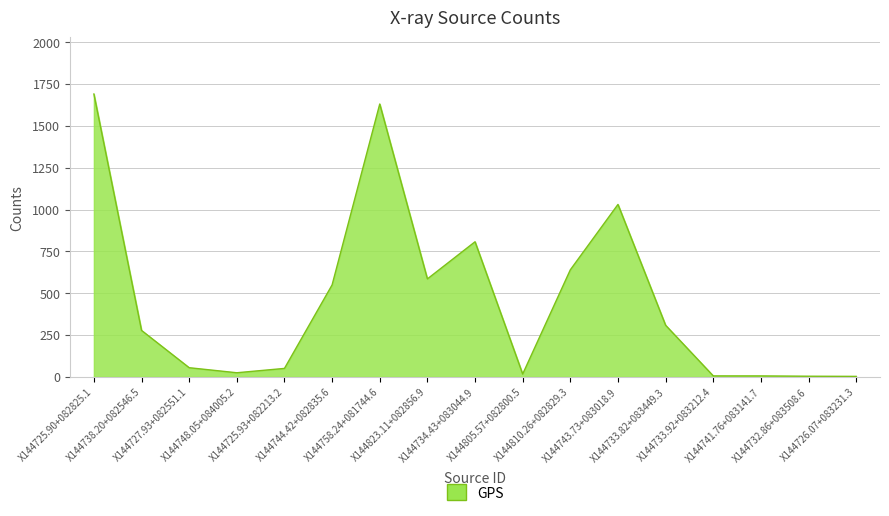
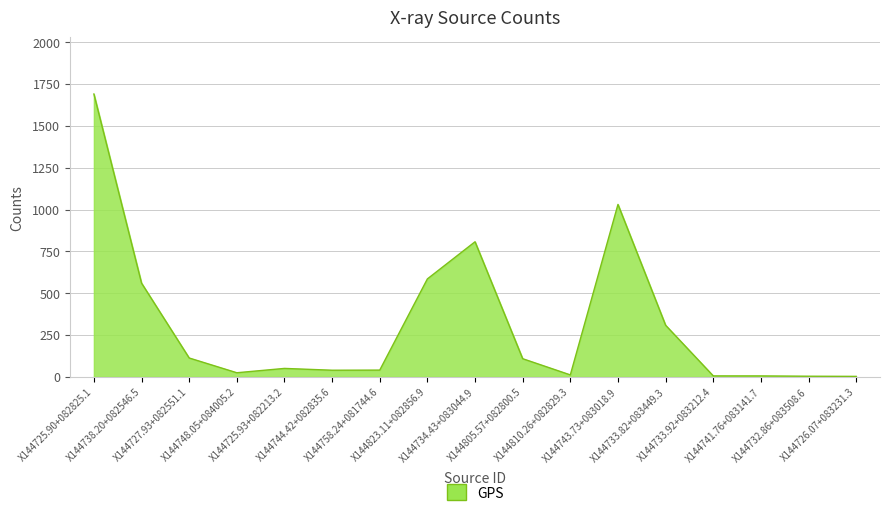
  {
    "X144725.90+082825.1": 1690,
-   "X144738.20+082546.5": 280,
-   "X144727.93+082551.1": 50,
+   "X144738.20+082546.5": 560,
+   "X144727.93+082551.1": 110,
    "X144748.05+084005.2": 20,
    "X144725.93+082213.2": 50,
-   "X144744.42+082835.6": 550,
-   "X144758.24+081744.6": 1630,
+   "X144744.42+082835.6": 40,
+   "X144758.24+081744.6": 40,
    "X144823.11+082856.9": 590,
    "X144734.43+083044.9": 810,
-   "X144805.57+082800.5": 20,
-   "X144810.26+082829.3": 640,
+   "X144805.57+082800.5": 110,
+   "X144810.26+082829.3": 10,
    "X144743.73+083018.9": 1030,
    "X144733.82+083449.3": 310,
    "X144733.92+083212.4": 10,
    "X144741.76+083141.7": 10,
    "X144732.86+083508.6": 0,
    "X144726.07+083231.3": 0
  }
